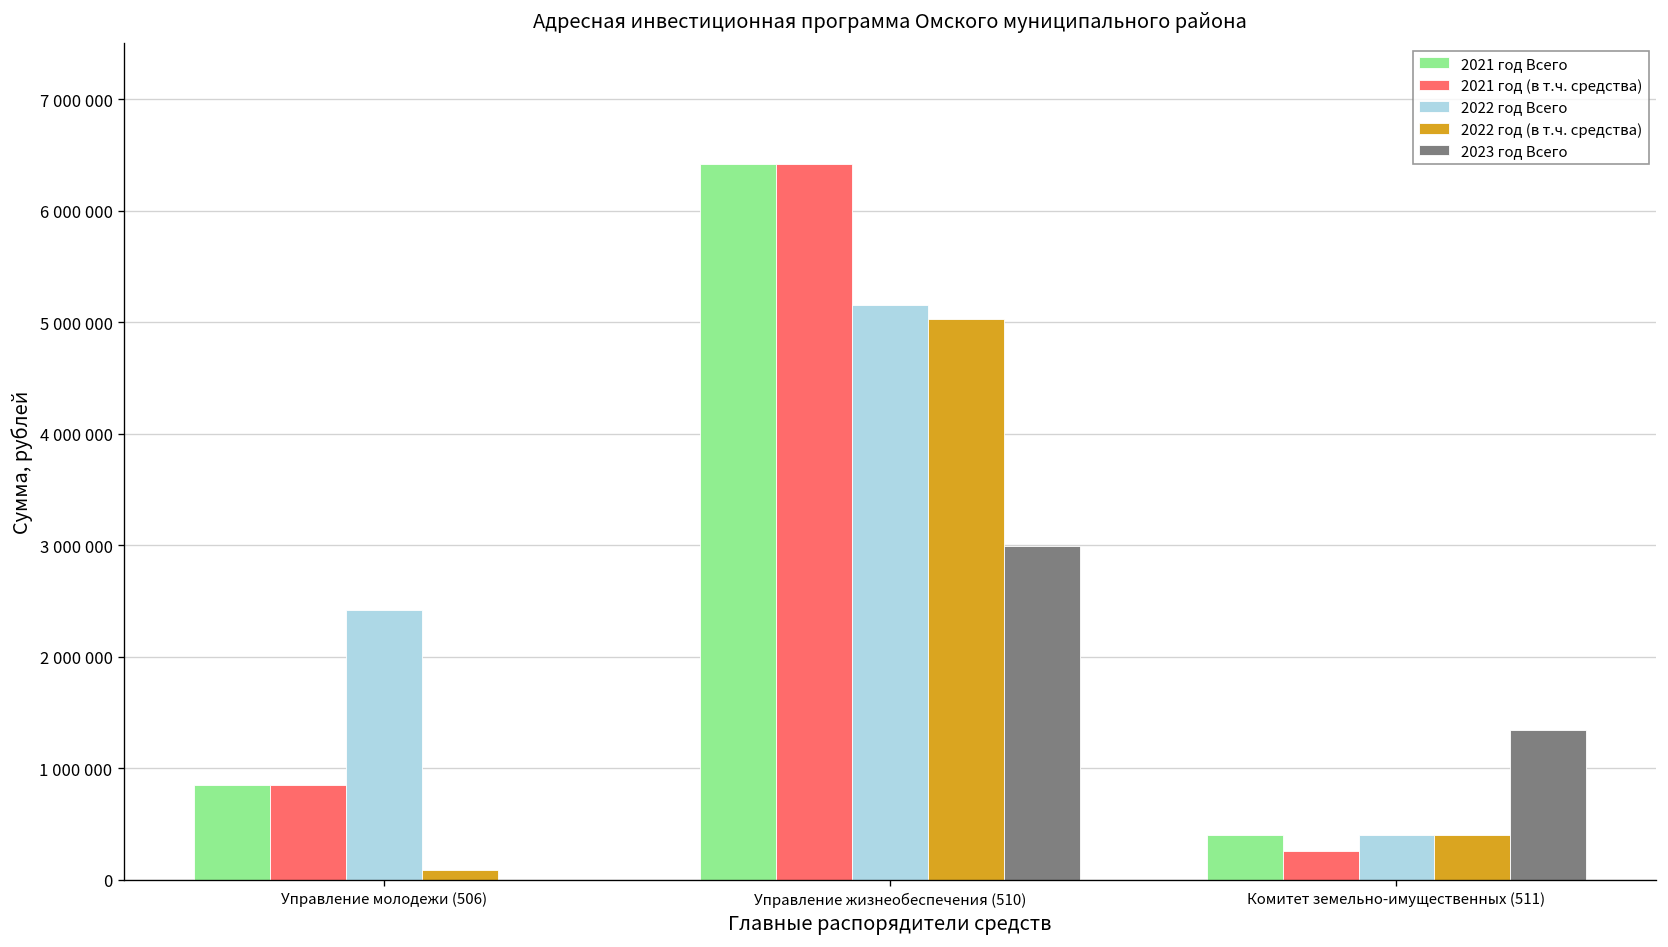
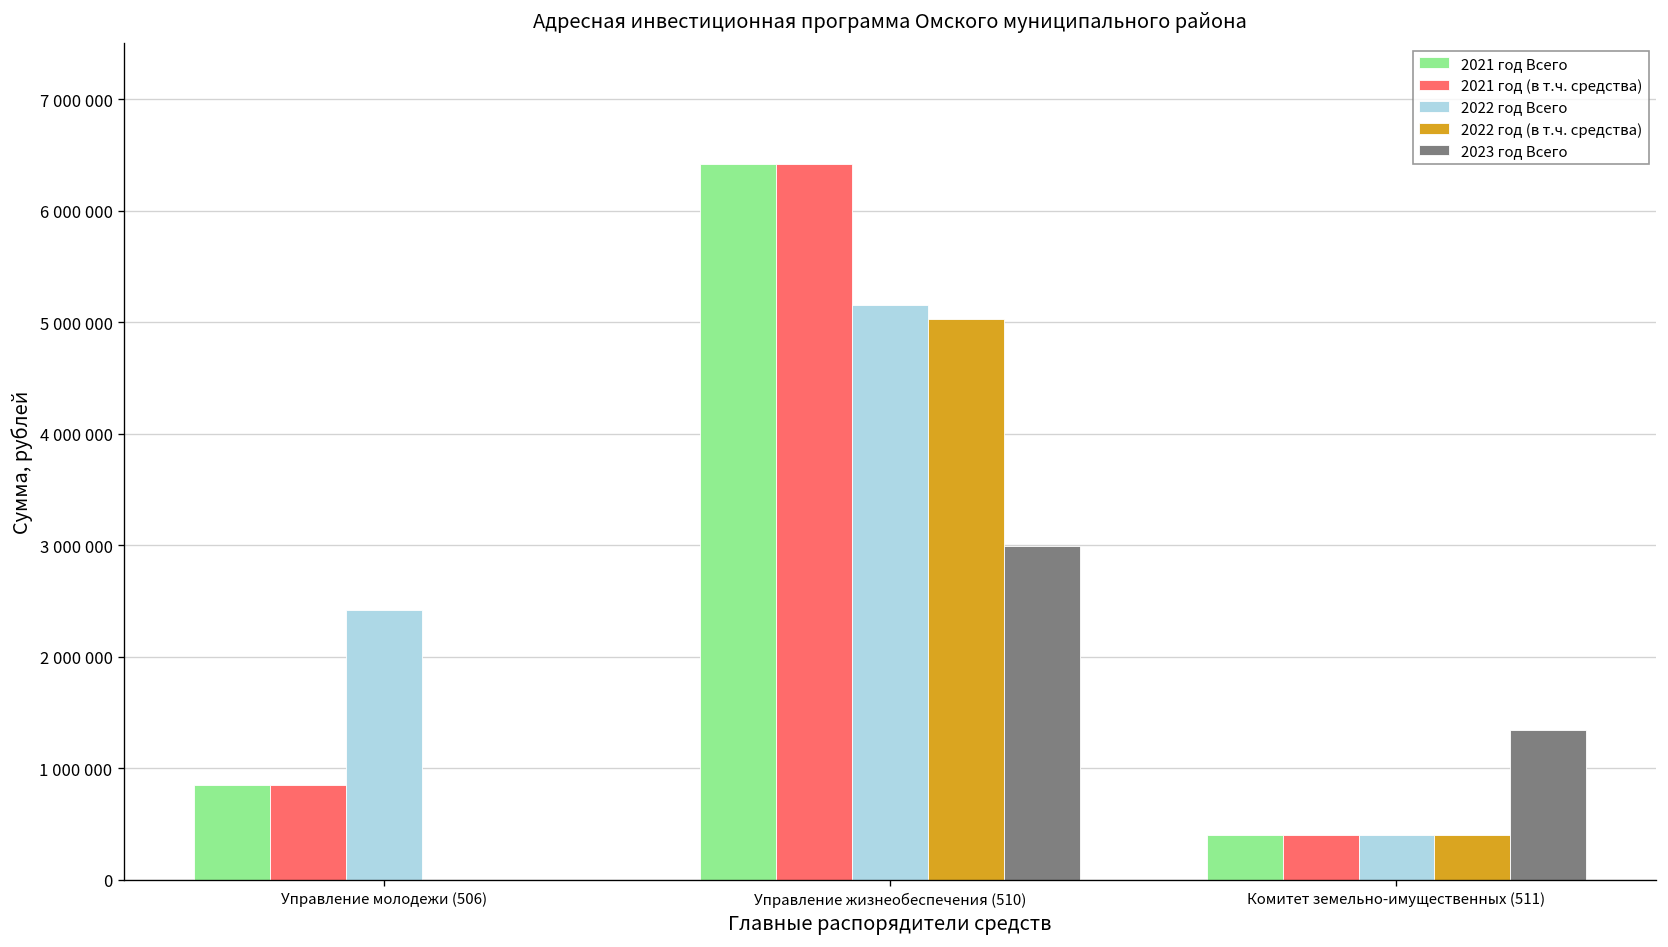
  {
    "2021 год Всего": {
      "Управление молодежи (506)": 900000,
      "Управление жизнеобеспечения (510)": 6400000,
      "Комитет земельно-имущественных (511)": 400000
    },
    "2021 год (в т.ч. средства)": {
      "Управление молодежи (506)": 900000,
      "Управление жизнеобеспечения (510)": 6400000,
-     "Комитет земельно-имущественных (511)": 300000
+     "Комитет земельно-имущественных (511)": 400000
    },
    "2022 год Всего": {
      "Управление молодежи (506)": 2400000,
      "Управление жизнеобеспечения (510)": 5200000,
      "Комитет земельно-имущественных (511)": 400000
    },
    "2022 год (в т.ч. средства)": {
-     "Управление молодежи (506)": 100000,
+     "Управление молодежи (506)": 0,
      "Управление жизнеобеспечения (510)": 5000000,
      "Комитет земельно-имущественных (511)": 400000
    },
    "2023 год Всего": {
      "Управление молодежи (506)": 0,
      "Управление жизнеобеспечения (510)": 3000000,
      "Комитет земельно-имущественных (511)": 1300000
    }
  }
